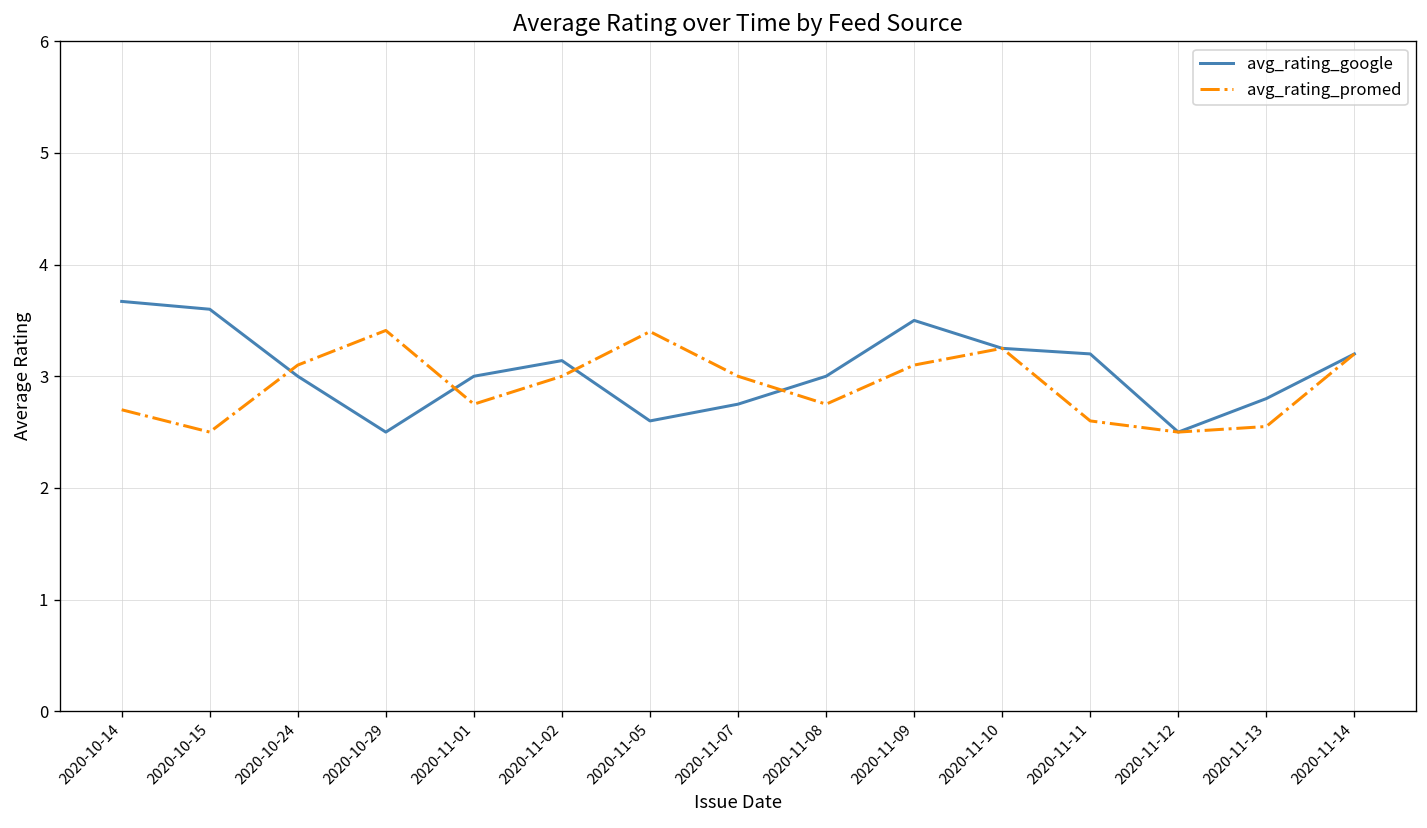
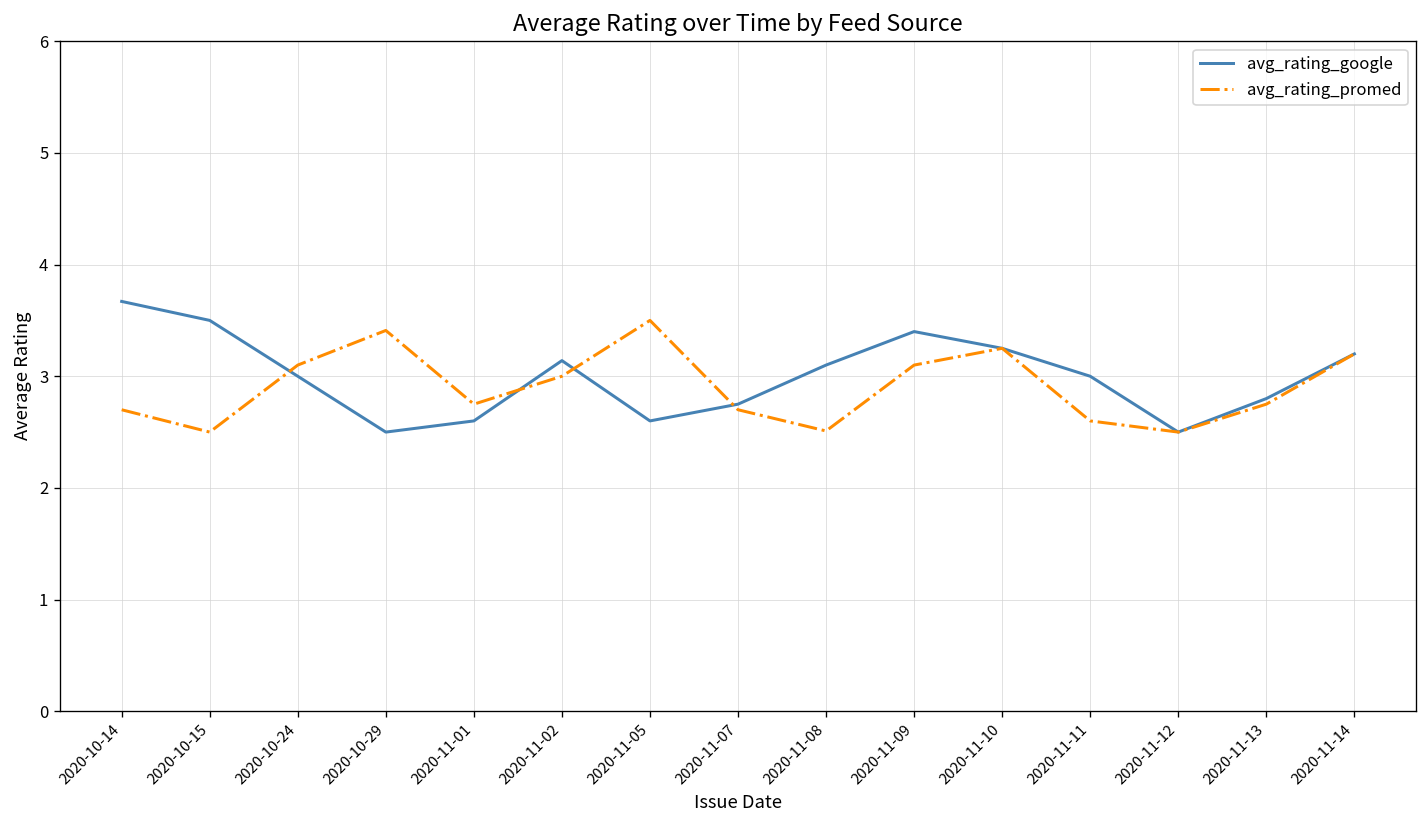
  {
    "avg_rating_google": {
      "2020-10-14": 3.7,
-     "2020-10-15": 3.6,
+     "2020-10-15": 3.5,
      "2020-10-24": 3.0,
      "2020-10-29": 2.5,
-     "2020-11-01": 3.0,
+     "2020-11-01": 2.6,
      "2020-11-02": 3.1,
      "2020-11-05": 2.6,
      "2020-11-07": 2.8,
-     "2020-11-08": 3.0,
-     "2020-11-09": 3.5,
-     "2020-11-11": 3.2,
+     "2020-11-08": 3.1,
+     "2020-11-09": 3.4,
+     "2020-11-11": 3.0,
      "2020-11-13": 2.8
    },
    "avg_rating_promed": {
      "2020-10-14": 2.7,
      "2020-10-15": 2.5,
      "2020-10-24": 3.1,
      "2020-10-29": 3.4,
      "2020-11-01": 2.8,
      "2020-11-02": 3.0,
-     "2020-11-05": 3.4,
-     "2020-11-07": 3.0,
-     "2020-11-08": 2.8,
+     "2020-11-05": 3.5,
+     "2020-11-07": 2.7,
+     "2020-11-08": 2.5,
      "2020-11-09": 3.1,
      "2020-11-11": 2.6,
-     "2020-11-13": 2.6
+     "2020-11-13": 2.8
    }
  }
